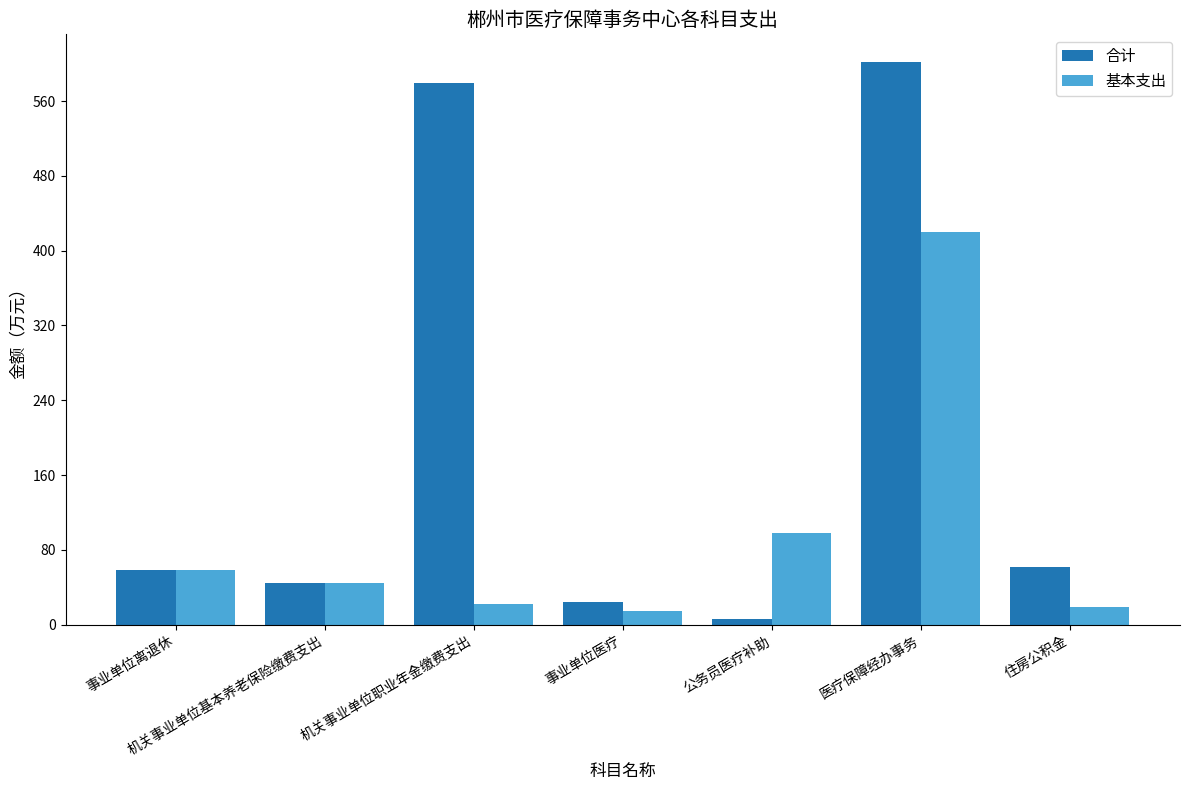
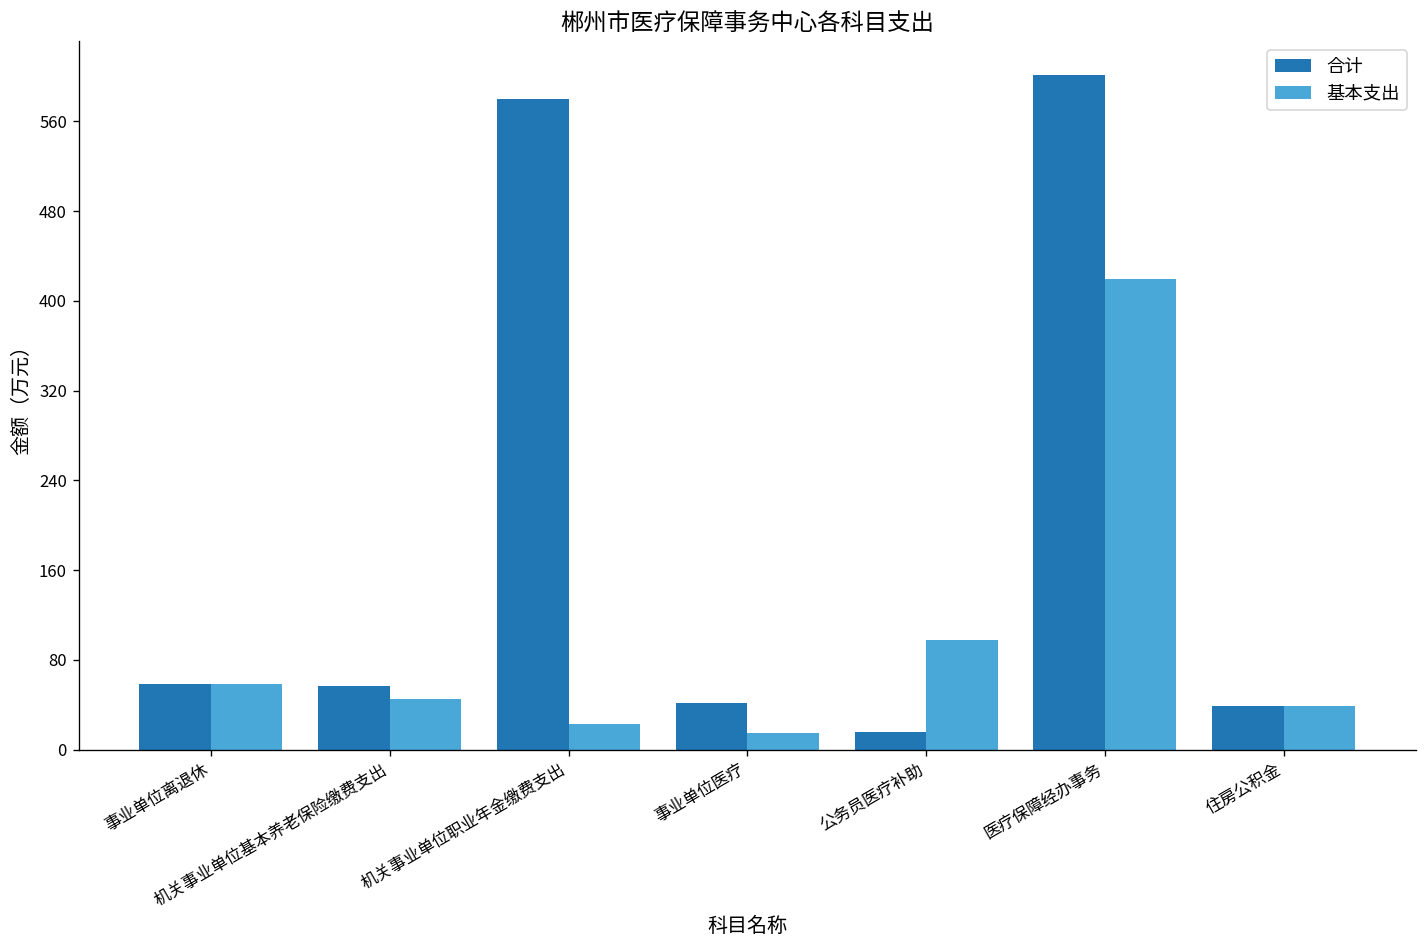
  {
    "合计": {
      "事业单位离退休": 60,
-     "机关事业单位基本养老保险缴费支出": 40,
+     "机关事业单位基本养老保险缴费支出": 60,
      "机关事业单位职业年金缴费支出": 580,
-     "事业单位医疗": 20,
-     "公务员医疗补助": 10,
+     "事业单位医疗": 40,
+     "公务员医疗补助": 20,
      "医疗保障经办事务": 600,
-     "住房公积金": 60
+     "住房公积金": 40
    },
    "基本支出": {
      "事业单位离退休": 60,
      "机关事业单位基本养老保险缴费支出": 40,
      "机关事业单位职业年金缴费支出": 20,
      "事业单位医疗": 10,
      "公务员医疗补助": 100,
      "医疗保障经办事务": 420,
-     "住房公积金": 20
+     "住房公积金": 40
    }
  }
